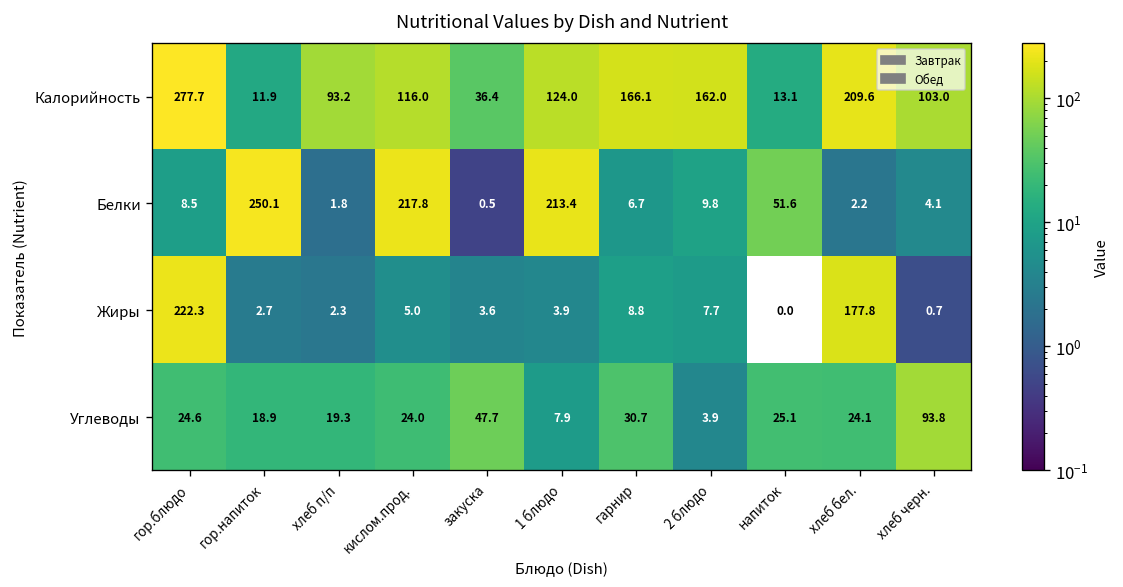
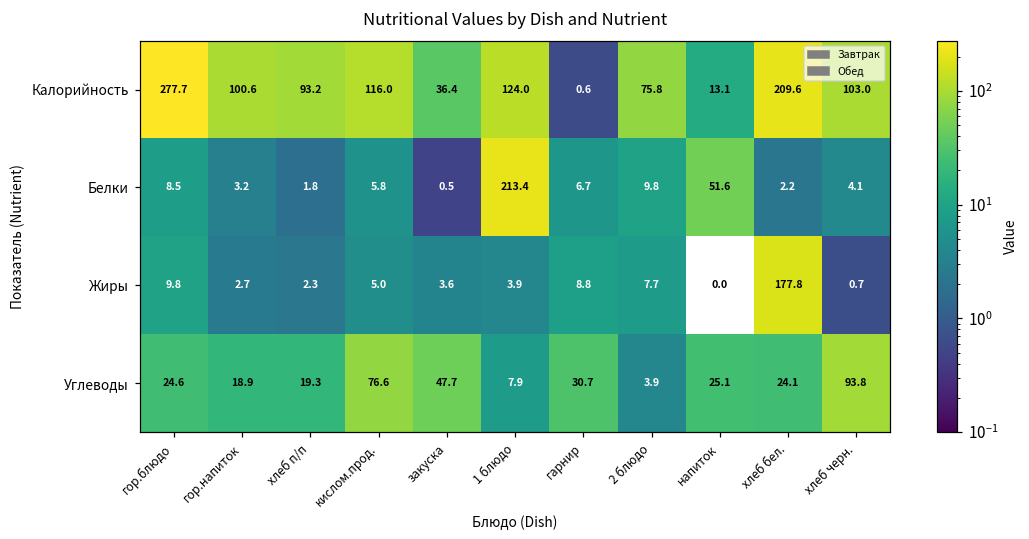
  {
    "Калорийность": {
      "гор.блюдо": 277.7,
-     "гор.напиток": 11.9,
+     "гор.напиток": 100.6,
      "хлеб п/п": 93.2,
      "кислом.прод.": 116.0,
      "закуска": 36.4,
      "1 блюдо": 124.0,
-     "гарнир": 166.1,
-     "2 блюдо": 162.0,
+     "гарнир": 0.6,
+     "2 блюдо": 75.8,
      "напиток": 13.1,
      "хлеб бел.": 209.6,
      "хлеб черн.": 103.0
    },
    "Белки": {
      "гор.блюдо": 8.5,
-     "гор.напиток": 250.1,
+     "гор.напиток": 3.2,
      "хлеб п/п": 1.8,
-     "кислом.прод.": 217.8,
+     "кислом.прод.": 5.8,
      "закуска": 0.5,
      "1 блюдо": 213.4,
      "гарнир": 6.7,
      "2 блюдо": 9.8,
      "напиток": 51.6,
      "хлеб бел.": 2.2,
      "хлеб черн.": 4.1
    },
    "Жиры": {
-     "гор.блюдо": 222.3,
+     "гор.блюдо": 9.8,
      "гор.напиток": 2.7,
      "хлеб п/п": 2.3,
      "кислом.прод.": 5.0,
      "закуска": 3.6,
      "1 блюдо": 3.9,
      "гарнир": 8.8,
      "2 блюдо": 7.7,
      "напиток": 0.0,
      "хлеб бел.": 177.8,
      "хлеб черн.": 0.7
    },
    "Углеводы": {
      "гор.блюдо": 24.6,
      "гор.напиток": 18.9,
      "хлеб п/п": 19.3,
-     "кислом.прод.": 24.0,
+     "кислом.прод.": 76.6,
      "закуска": 47.7,
      "1 блюдо": 7.9,
      "гарнир": 30.7,
      "2 блюдо": 3.9,
      "напиток": 25.1,
      "хлеб бел.": 24.1,
      "хлеб черн.": 93.8
    }
  }
